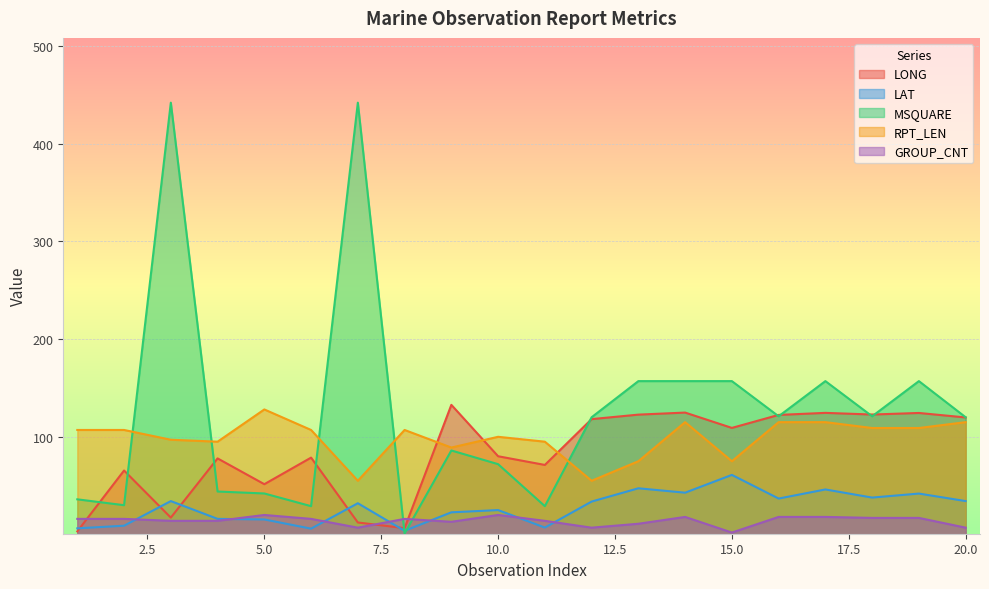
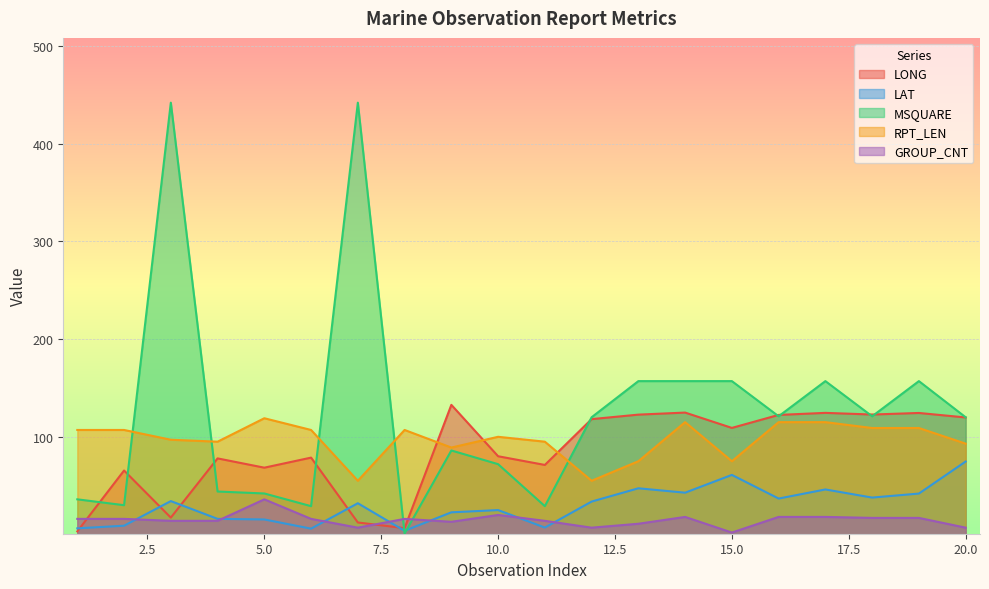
  {
    "LONG": {
-     "5.0": 50,
+     "5.0": 70,
      "10.0": 80,
      "15.0": 110
    },
    "LAT": {
      "5.0": 20,
      "10.0": 30,
      "15.0": 60,
-     "20.0": 30
+     "20.0": 70
    },
    "MSQUARE": {
      "5.0": 40,
      "10.0": 70,
      "15.0": 160
    },
    "RPT_LEN": {
-     "5.0": 130,
+     "5.0": 120,
      "10.0": 100,
      "15.0": 80,
-     "20.0": 120
+     "20.0": 90
    },
    "GROUP_CNT": {
-     "5.0": 20,
+     "5.0": 40,
      "10.0": 20,
      "15.0": 0,
      "20.0": 10
    }
  }
